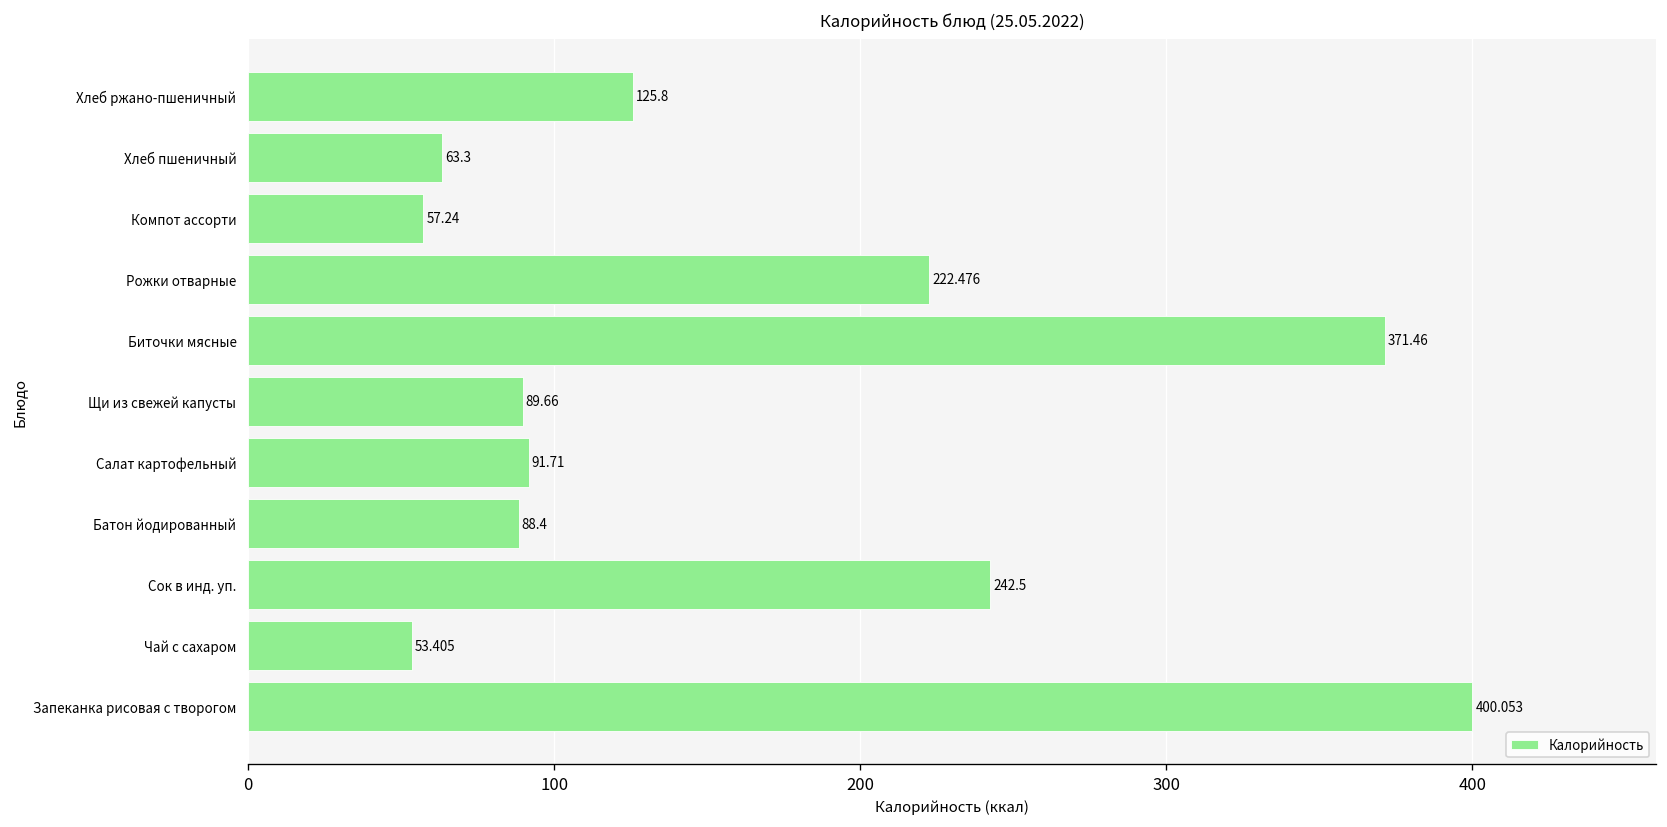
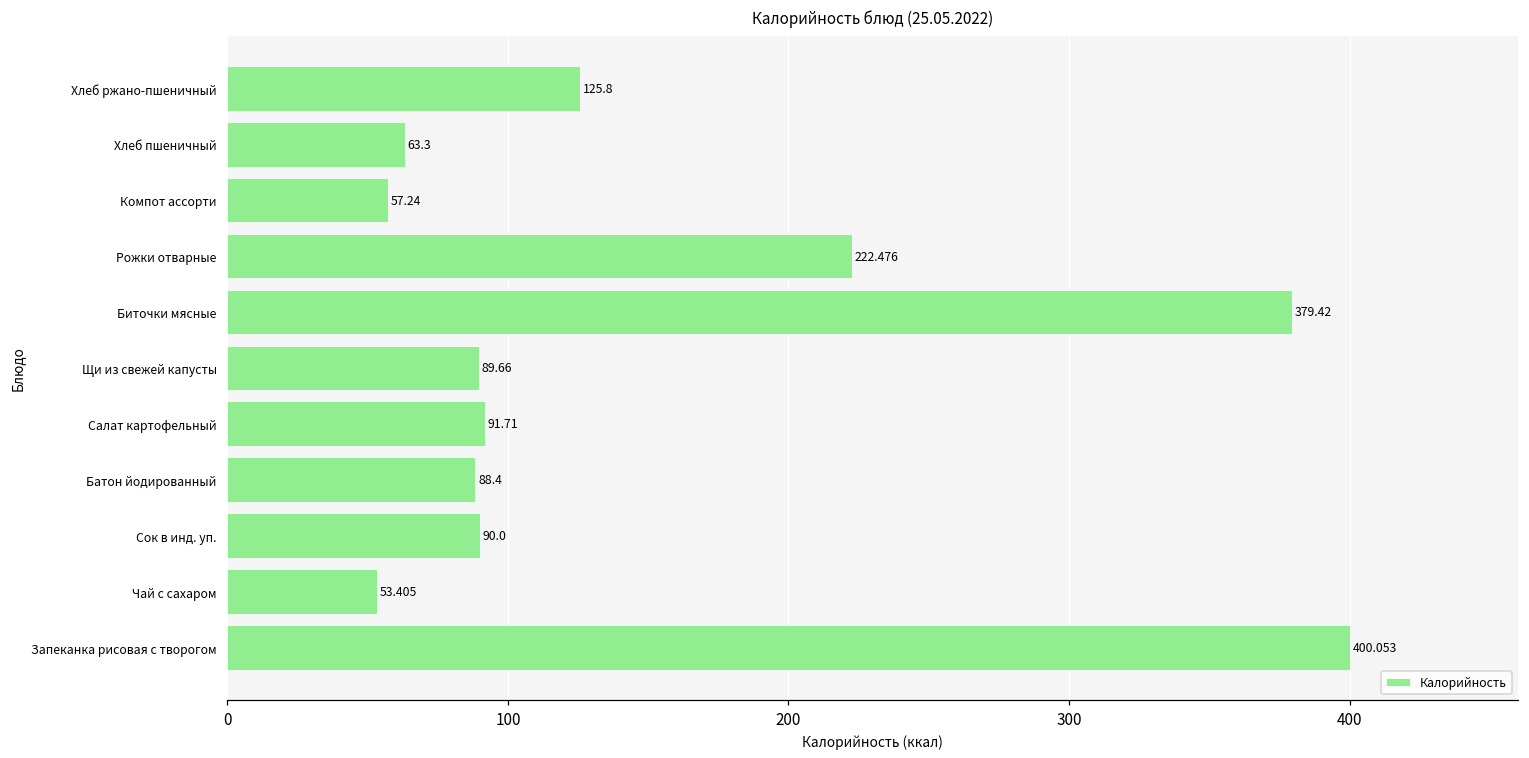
  {
    "Хлеб ржано-пшеничный": 125.8,
    "Хлеб пшеничный": 63.3,
    "Компот ассорти": 57.24,
    "Рожки отварные": 222.476,
-   "Биточки мясные": 371.46,
+   "Биточки мясные": 379.42,
    "Щи из свежей капусты": 89.66,
    "Салат картофельный": 91.71,
    "Батон йодированный": 88.4,
-   "Сок в инд. уп.": 242.5,
+   "Сок в инд. уп.": 90.0,
    "Чай с сахаром": 53.405,
    "Запеканка рисовая с творогом": 400.053
  }
